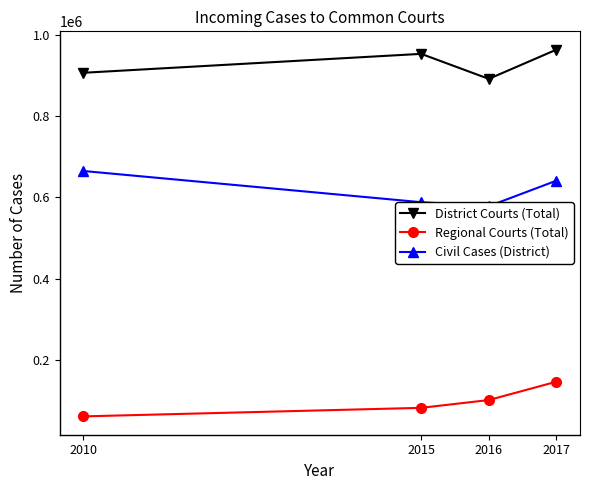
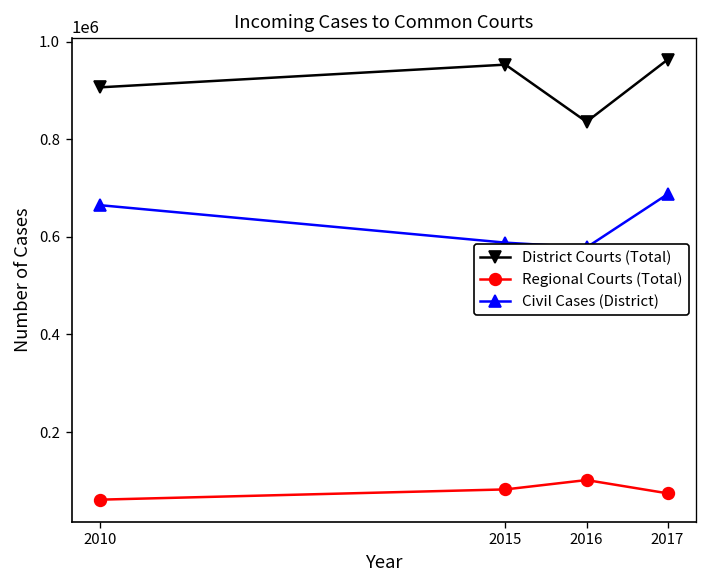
  {
    "District Courts (Total)": {
      "2010": 910000,
      "2015": 950000,
-     "2016": 890000,
+     "2016": 840000,
      "2017": 960000
    },
    "Regional Courts (Total)": {
      "2010": 60000,
      "2015": 80000,
      "2016": 100000,
-     "2017": 150000
+     "2017": 70000
    },
    "Civil Cases (District)": {
      "2010": 670000,
-     "2017": 640000
+     "2017": 690000
    }
  }
